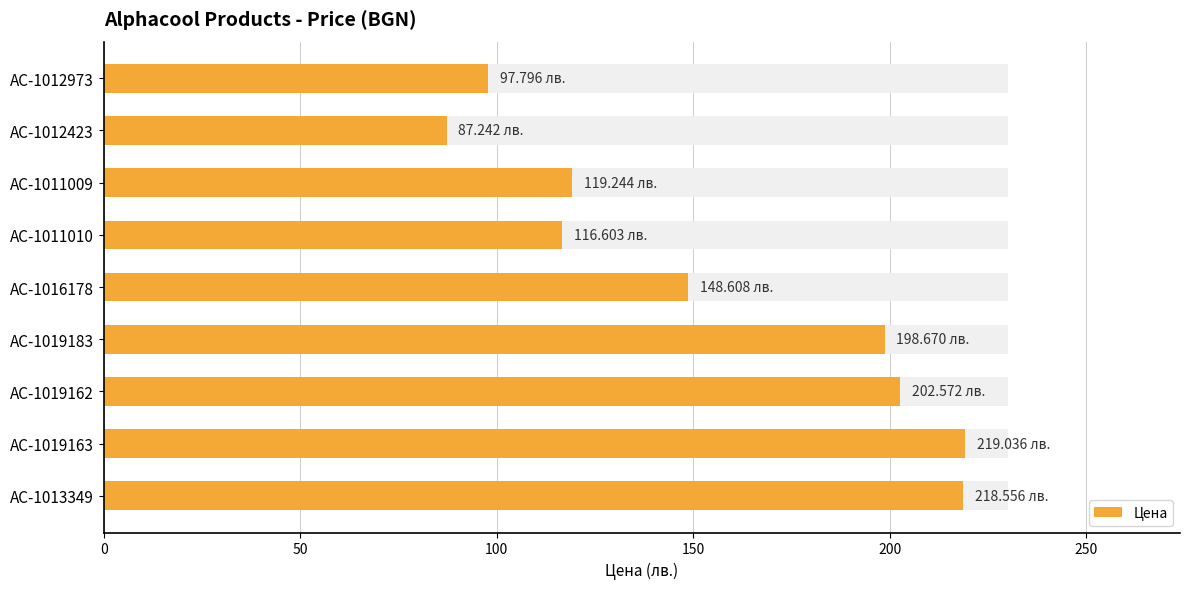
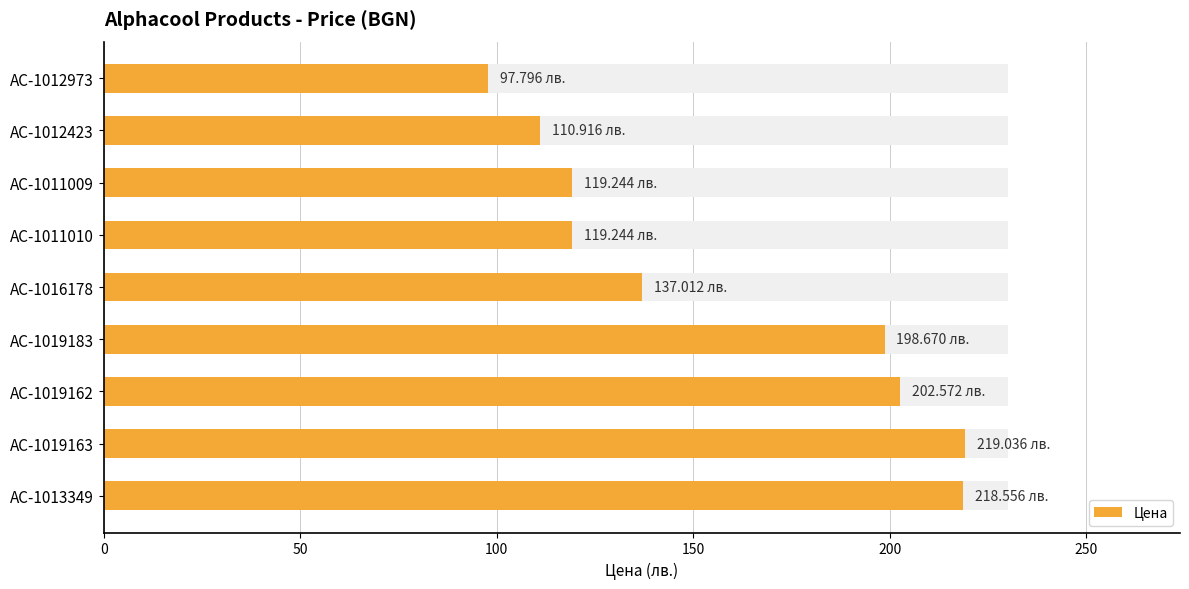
  {
    "Цена": {
-     "AC-1012423": 87.242,
-     "AC-1011010": 116.603,
-     "AC-1016178": 148.608
+     "AC-1012423": 110.916,
+     "AC-1011010": 119.244,
+     "AC-1016178": 137.012
    }
  }
